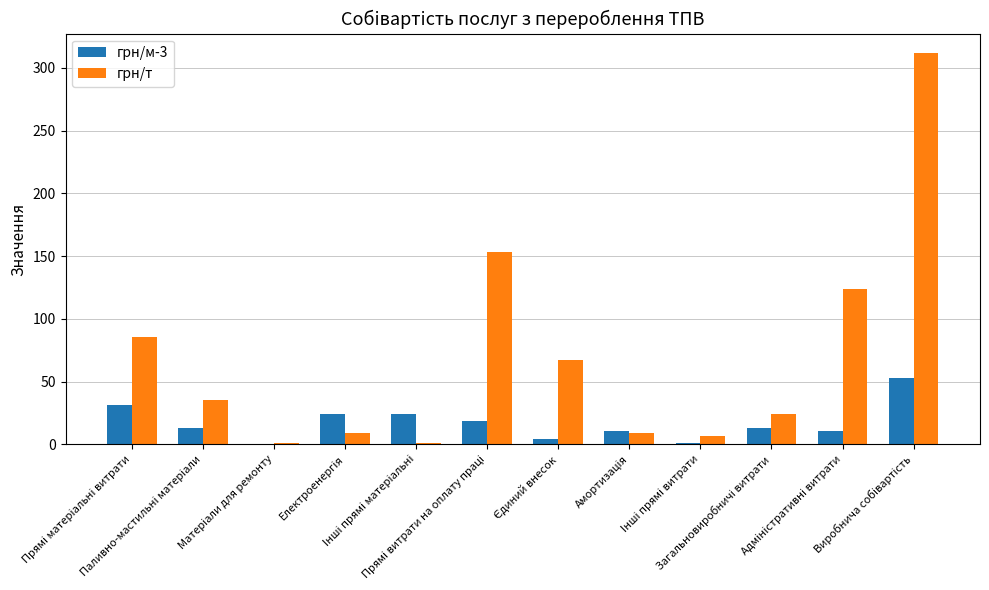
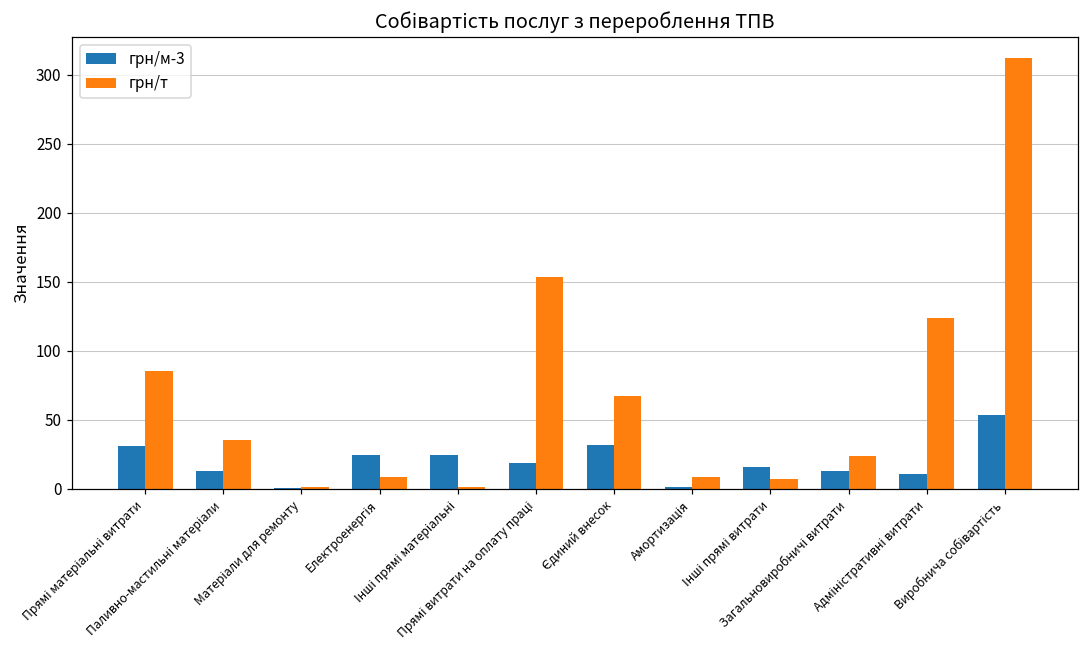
  {
    "грн/м-3": {
      "Прямі матеріальні витрати": 31,
      "Паливно-мастильні матеріали": 13,
      "Електроенергія": 24,
      "Інші прямі матеріальні": 24,
      "Прямі витрати на оплату праці": 19,
-     "Єдиний внесок": 4,
-     "Амортизація": 11,
-     "Інші прямі витрати": 1,
+     "Єдиний внесок": 32,
+     "Амортизація": 1,
+     "Інші прямі витрати": 16,
      "Загальновиробничі витрати": 13,
      "Адміністративні витрати": 11,
      "Виробнича собівартість": 53
    },
    "грн/т": {
      "Прямі матеріальні витрати": 86,
      "Паливно-мастильні матеріали": 36,
      "Електроенергія": 9,
      "Прямі витрати на оплату праці": 153,
      "Єдиний внесок": 68,
      "Амортизація": 9,
      "Інші прямі витрати": 7,
      "Загальновиробничі витрати": 24,
      "Адміністративні витрати": 124,
      "Виробнича собівартість": 312
    }
  }
